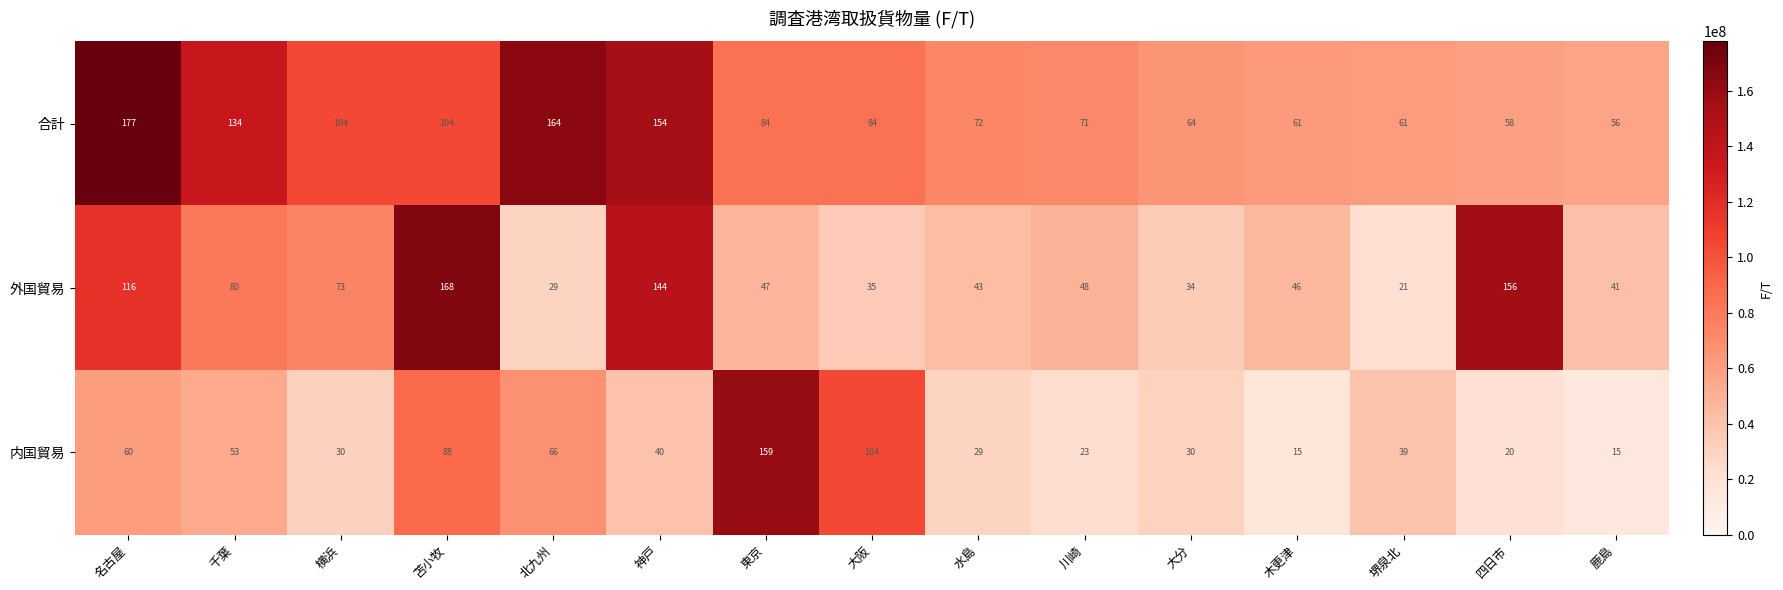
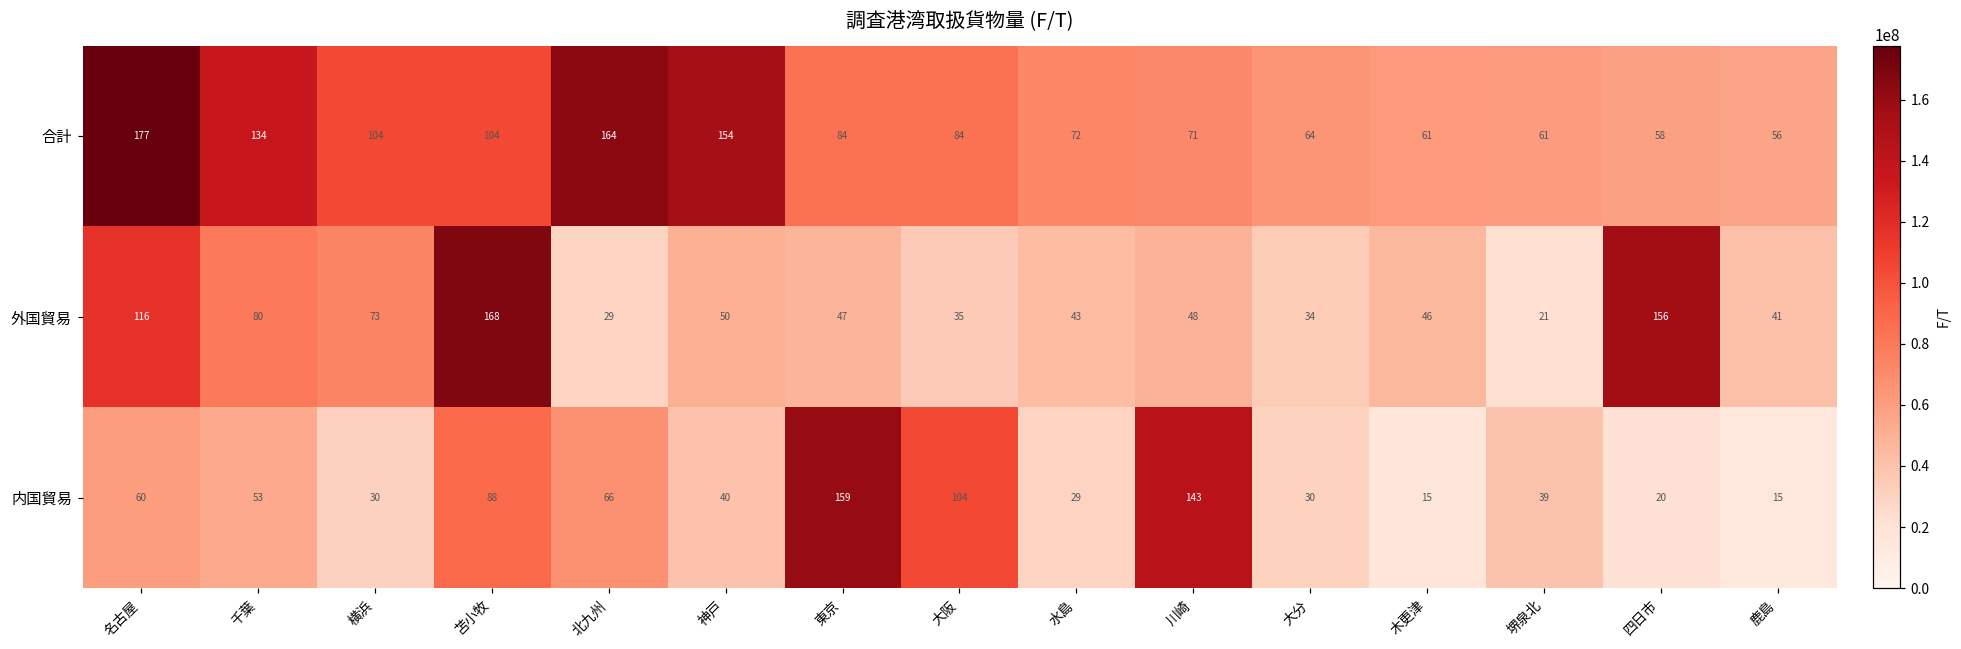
  {
    "合計": {
      "名古屋": 177,
      "千葉": 134,
      "横浜": 104,
      "苫小牧": 104,
      "北九州": 164,
      "神戸": 154,
      "東京": 84,
      "大阪": 84,
      "水島": 72,
      "川崎": 71,
      "大分": 64,
      "木更津": 61,
      "堺泉北": 61,
      "四日市": 58,
      "鹿島": 56
    },
    "外国貿易": {
      "名古屋": 116,
      "千葉": 80,
      "横浜": 73,
      "苫小牧": 168,
      "北九州": 29,
-     "神戸": 144,
+     "神戸": 50,
      "東京": 47,
      "大阪": 35,
      "水島": 43,
      "川崎": 48,
      "大分": 34,
      "木更津": 46,
      "堺泉北": 21,
      "四日市": 156,
      "鹿島": 41
    },
    "内国貿易": {
      "名古屋": 60,
      "千葉": 53,
      "横浜": 30,
      "苫小牧": 88,
      "北九州": 66,
      "神戸": 40,
      "東京": 159,
      "大阪": 104,
      "水島": 29,
-     "川崎": 23,
+     "川崎": 143,
      "大分": 30,
      "木更津": 15,
      "堺泉北": 39,
      "四日市": 20,
      "鹿島": 15
    }
  }
